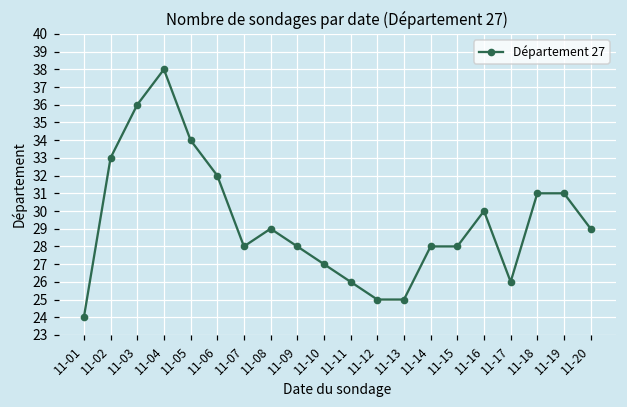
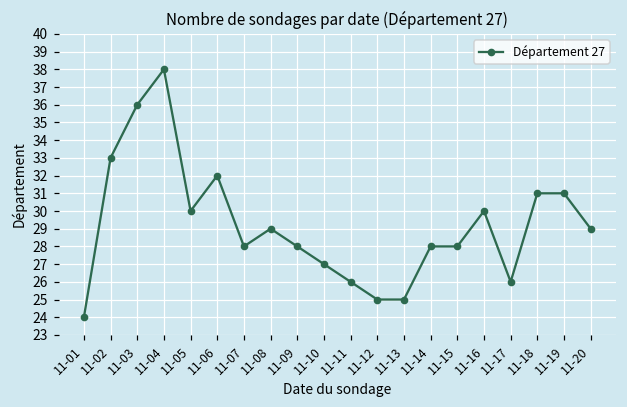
  {
    "11-01": 24,
    "11-02": 33,
    "11-03": 36,
    "11-04": 38,
-   "11-05": 34,
+   "11-05": 30,
    "11-06": 32,
    "11-07": 28,
    "11-08": 29,
    "11-09": 28,
    "11-10": 27,
    "11-11": 26,
    "11-12": 25,
    "11-13": 25,
    "11-14": 28,
    "11-15": 28,
    "11-16": 30,
    "11-17": 26,
    "11-18": 31,
    "11-19": 31,
    "11-20": 29
  }
